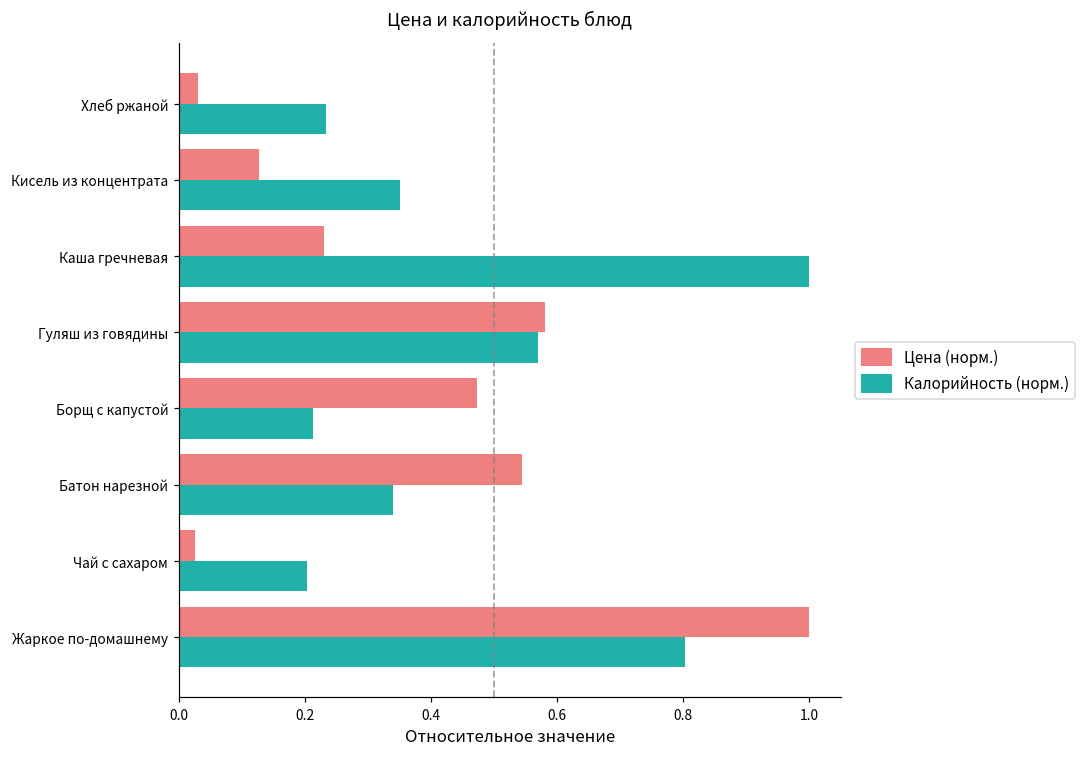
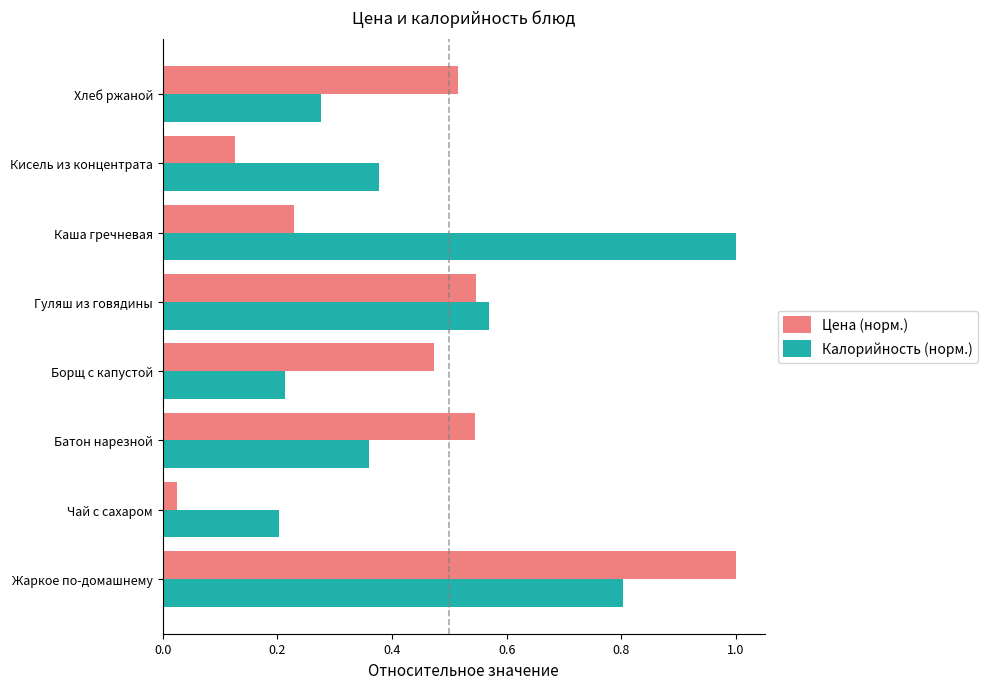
  {
    "Цена (норм.)": {
-     "Хлеб ржаной": 0.03,
+     "Хлеб ржаной": 0.51,
      "Кисель из концентрата": 0.13,
      "Каша гречневая": 0.23,
-     "Гуляш из говядины": 0.58,
+     "Гуляш из говядины": 0.55,
      "Борщ с капустой": 0.47,
      "Батон нарезной": 0.54,
      "Чай с сахаром": 0.03,
      "Жаркое по-домашнему": 1.00
    },
    "Калорийность (норм.)": {
-     "Хлеб ржаной": 0.23,
-     "Кисель из концентрата": 0.35,
+     "Хлеб ржаной": 0.28,
+     "Кисель из концентрата": 0.38,
      "Каша гречневая": 1.00,
      "Гуляш из говядины": 0.57,
      "Борщ с капустой": 0.21,
-     "Батон нарезной": 0.34,
+     "Батон нарезной": 0.36,
      "Чай с сахаром": 0.20,
      "Жаркое по-домашнему": 0.80
    }
  }
